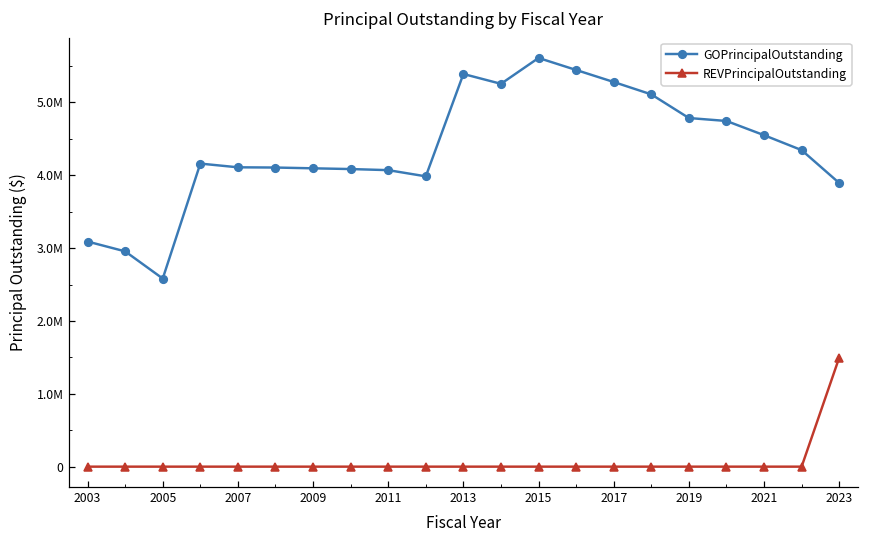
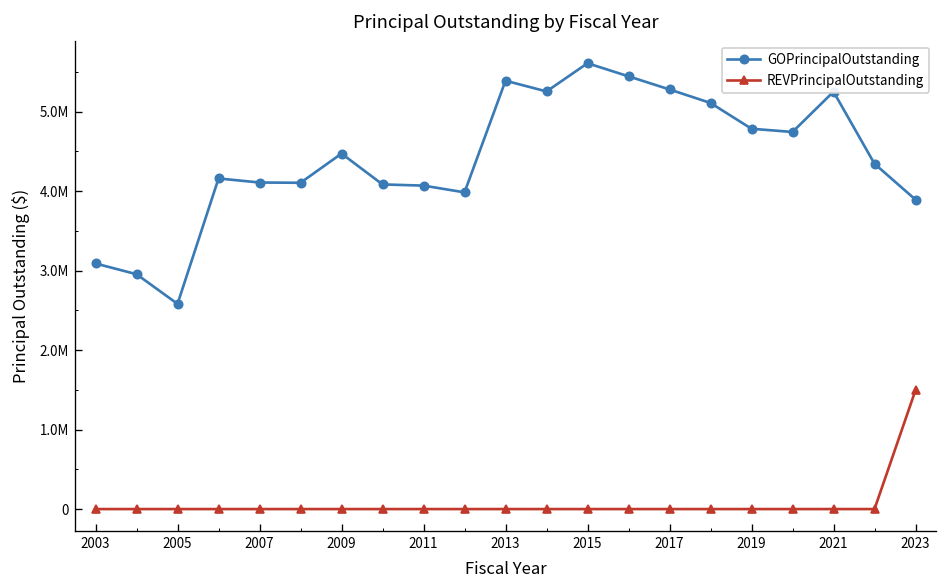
  {
    "GOPrincipalOutstanding": {
      "2003": 3100000,
      "2005": 2600000,
      "2007": 4100000,
-     "2009": 4100000,
+     "2009": 4500000,
      "2011": 4100000,
      "2013": 5400000,
      "2015": 5600000,
      "2017": 5300000,
      "2019": 4800000,
-     "2021": 4600000,
+     "2021": 5300000,
      "2023": 3900000
    },
    "REVPrincipalOutstanding": {
      "2003": 0,
      "2005": 0,
      "2007": 0,
      "2009": 0,
      "2011": 0,
      "2013": 0,
      "2015": 0,
      "2017": 0,
      "2019": 0,
      "2021": 0,
      "2023": 1500000
    }
  }
